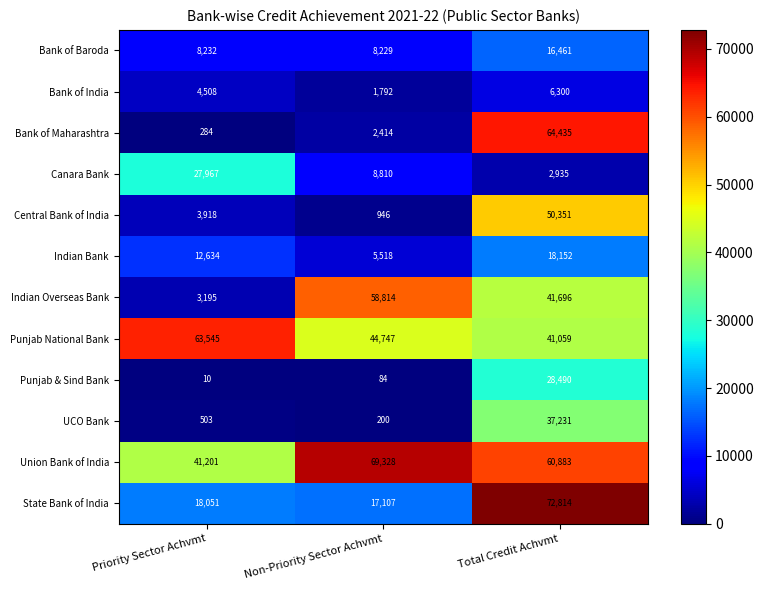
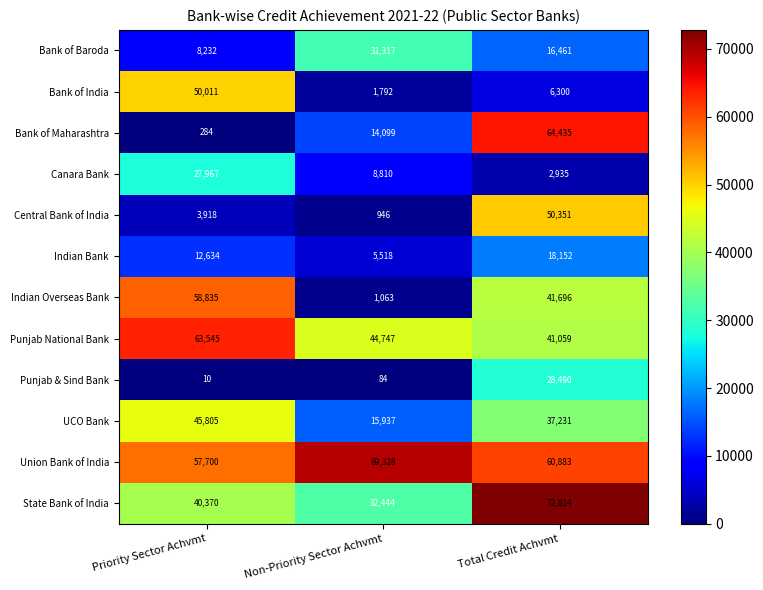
  {
    "Bank of Baroda": {
      "Priority Sector Achvmt": "8,232",
-     "Non-Priority Sector Achvmt": "8,229",
+     "Non-Priority Sector Achvmt": "31,317",
      "Total Credit Achvmt": "16,461"
    },
    "Bank of India": {
-     "Priority Sector Achvmt": "4,508",
+     "Priority Sector Achvmt": "50,011",
      "Non-Priority Sector Achvmt": "1,792",
      "Total Credit Achvmt": "6,300"
    },
    "Bank of Maharashtra": {
      "Priority Sector Achvmt": "284",
-     "Non-Priority Sector Achvmt": "2,414",
+     "Non-Priority Sector Achvmt": "14,099",
      "Total Credit Achvmt": "64,435"
    },
    "Canara Bank": {
      "Priority Sector Achvmt": "27,967",
      "Non-Priority Sector Achvmt": "8,810",
      "Total Credit Achvmt": "2,935"
    },
    "Central Bank of India": {
      "Priority Sector Achvmt": "3,918",
      "Non-Priority Sector Achvmt": "946",
      "Total Credit Achvmt": "50,351"
    },
    "Indian Bank": {
      "Priority Sector Achvmt": "12,634",
      "Non-Priority Sector Achvmt": "5,518",
      "Total Credit Achvmt": "18,152"
    },
    "Indian Overseas Bank": {
-     "Priority Sector Achvmt": "3,195",
-     "Non-Priority Sector Achvmt": "58,814",
+     "Priority Sector Achvmt": "58,835",
+     "Non-Priority Sector Achvmt": "1,063",
      "Total Credit Achvmt": "41,696"
    },
    "Punjab National Bank": {
      "Priority Sector Achvmt": "63,545",
      "Non-Priority Sector Achvmt": "44,747",
      "Total Credit Achvmt": "41,059"
    },
    "Punjab & Sind Bank": {
      "Priority Sector Achvmt": "10",
      "Non-Priority Sector Achvmt": "84",
      "Total Credit Achvmt": "28,490"
    },
    "UCO Bank": {
-     "Priority Sector Achvmt": "503",
-     "Non-Priority Sector Achvmt": "200",
+     "Priority Sector Achvmt": "45,805",
+     "Non-Priority Sector Achvmt": "15,937",
      "Total Credit Achvmt": "37,231"
    },
    "Union Bank of India": {
-     "Priority Sector Achvmt": "41,201",
+     "Priority Sector Achvmt": "57,700",
      "Non-Priority Sector Achvmt": "69,328",
      "Total Credit Achvmt": "60,883"
    },
    "State Bank of India": {
-     "Priority Sector Achvmt": "18,051",
-     "Non-Priority Sector Achvmt": "17,107",
+     "Priority Sector Achvmt": "40,370",
+     "Non-Priority Sector Achvmt": "32,444",
      "Total Credit Achvmt": "72,814"
    }
  }
